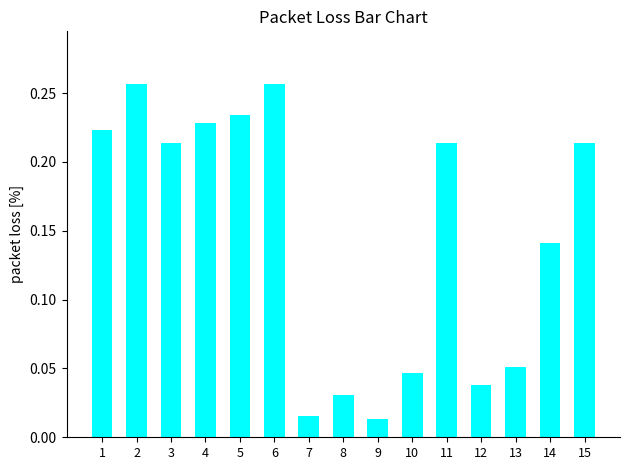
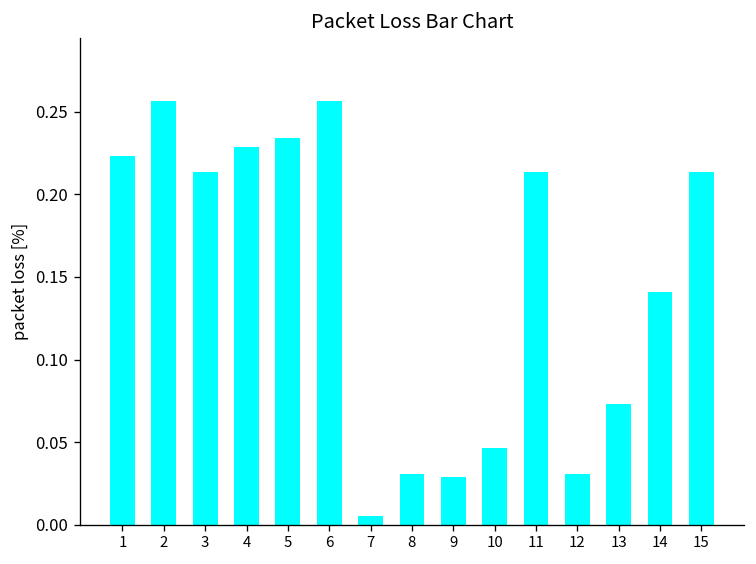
  {
    "1": 0.223,
    "2": 0.256,
    "3": 0.214,
    "4": 0.228,
    "5": 0.234,
    "6": 0.256,
-   "7": 0.016,
+   "7": 0.005,
    "8": 0.030,
-   "9": 0.013,
+   "9": 0.029,
    "10": 0.047,
    "11": 0.214,
-   "12": 0.038,
-   "13": 0.051,
+   "12": 0.030,
+   "13": 0.073,
    "14": 0.141,
    "15": 0.214
  }
